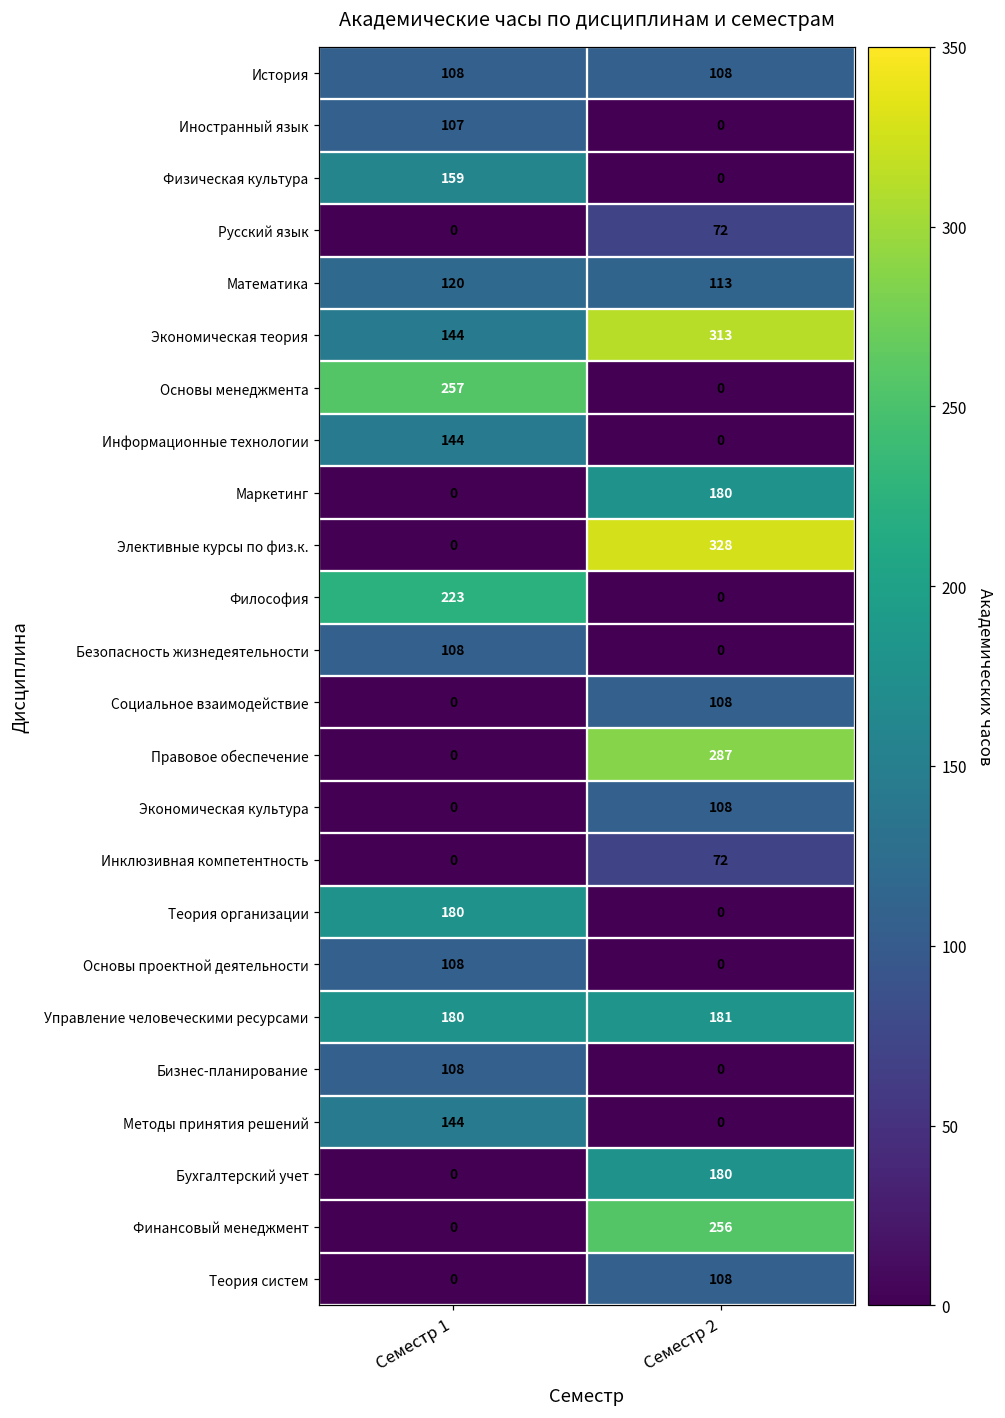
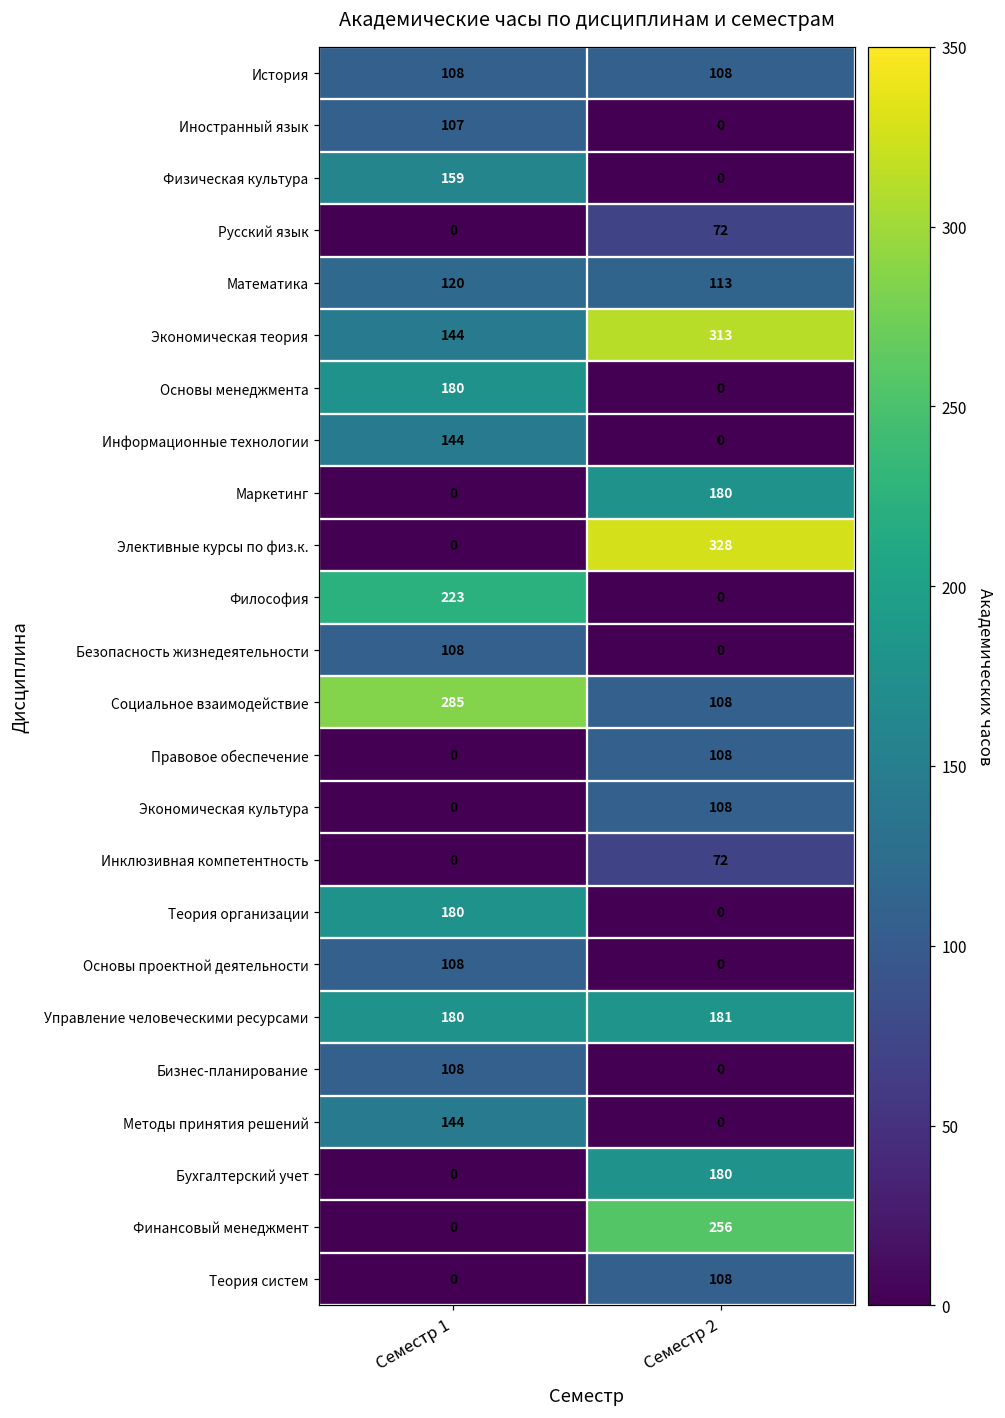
  {
    "История": {
      "Семестр 1": 108,
      "Семестр 2": 108
    },
    "Иностранный язык": {
      "Семестр 1": 107,
      "Семестр 2": 0
    },
    "Физическая культура": {
      "Семестр 1": 159,
      "Семестр 2": 0
    },
    "Русский язык": {
      "Семестр 1": 0,
      "Семестр 2": 72
    },
    "Математика": {
      "Семестр 1": 120,
      "Семестр 2": 113
    },
    "Экономическая теория": {
      "Семестр 1": 144,
      "Семестр 2": 313
    },
    "Основы менеджмента": {
-     "Семестр 1": 257,
+     "Семестр 1": 180,
      "Семестр 2": 0
    },
    "Информационные технологии": {
      "Семестр 1": 144,
      "Семестр 2": 0
    },
    "Маркетинг": {
      "Семестр 1": 0,
      "Семестр 2": 180
    },
    "Элективные курсы по физ.к.": {
      "Семестр 1": 0,
      "Семестр 2": 328
    },
    "Философия": {
      "Семестр 1": 223,
      "Семестр 2": 0
    },
    "Безопасность жизнедеятельности": {
      "Семестр 1": 108,
      "Семестр 2": 0
    },
    "Социальное взаимодействие": {
-     "Семестр 1": 0,
+     "Семестр 1": 285,
      "Семестр 2": 108
    },
    "Правовое обеспечение": {
      "Семестр 1": 0,
-     "Семестр 2": 287
+     "Семестр 2": 108
    },
    "Экономическая культура": {
      "Семестр 1": 0,
      "Семестр 2": 108
    },
    "Инклюзивная компетентность": {
      "Семестр 1": 0,
      "Семестр 2": 72
    },
    "Теория организации": {
      "Семестр 1": 180,
      "Семестр 2": 0
    },
    "Основы проектной деятельности": {
      "Семестр 1": 108,
      "Семестр 2": 0
    },
    "Управление человеческими ресурсами": {
      "Семестр 1": 180,
      "Семестр 2": 181
    },
    "Бизнес-планирование": {
      "Семестр 1": 108,
      "Семестр 2": 0
    },
    "Методы принятия решений": {
      "Семестр 1": 144,
      "Семестр 2": 0
    },
    "Бухгалтерский учет": {
      "Семестр 1": 0,
      "Семестр 2": 180
    },
    "Финансовый менеджмент": {
      "Семестр 1": 0,
      "Семестр 2": 256
    },
    "Теория систем": {
      "Семестр 1": 0,
      "Семестр 2": 108
    }
  }
